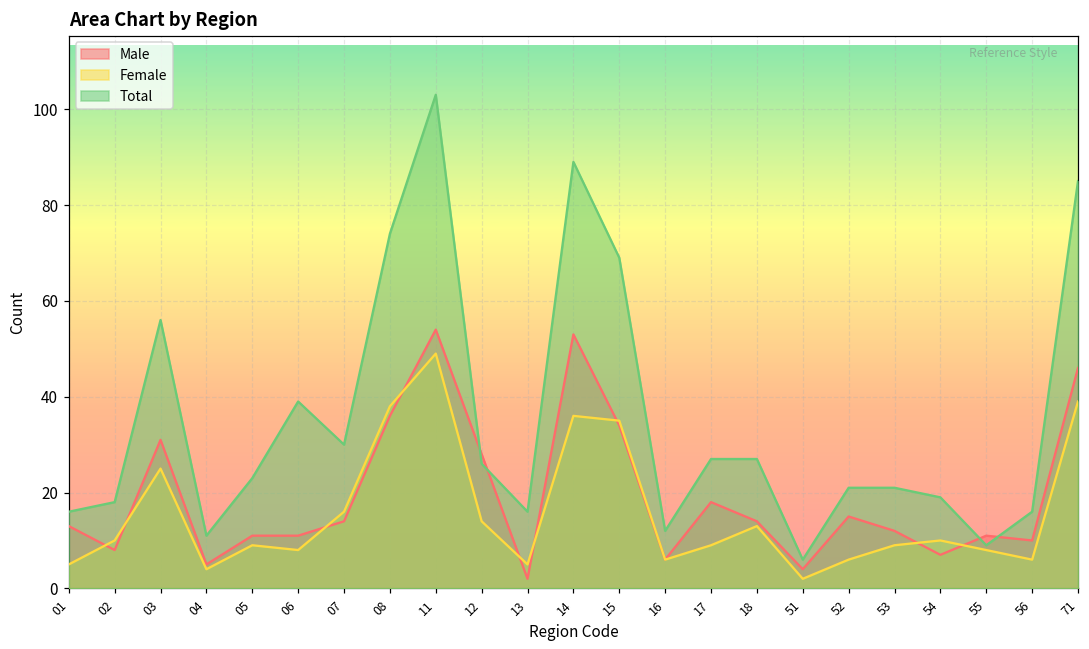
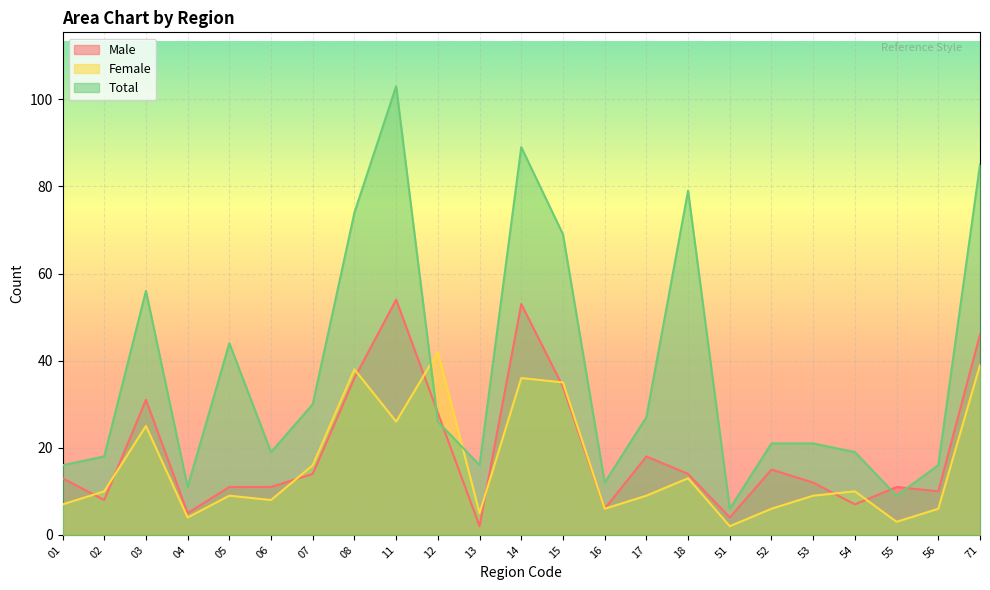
  {
    "Male": {
      "01": 13,
      "02": 8,
      "03": 31,
      "04": 5,
      "05": 11,
      "06": 11,
      "07": 14,
      "08": 36,
      "11": 54,
      "12": 28,
      "13": 2,
      "14": 53,
      "15": 34,
      "17": 18,
      "18": 14,
      "51": 4,
      "52": 15,
      "53": 12,
      "54": 7,
      "55": 11,
      "56": 10,
      "71": 46
    },
    "Female": {
-     "01": 5,
+     "01": 7,
      "02": 10,
      "03": 25,
      "04": 4,
      "05": 9,
      "06": 8,
      "07": 16,
      "08": 38,
-     "11": 49,
-     "12": 14,
+     "11": 26,
+     "12": 42,
      "13": 5,
      "14": 36,
      "15": 35,
      "17": 9,
      "18": 13,
      "51": 2,
      "52": 6,
      "53": 9,
      "54": 10,
-     "55": 8,
+     "55": 3,
      "56": 6,
      "71": 39
    },
    "Total": {
      "01": 16,
      "02": 18,
      "03": 56,
      "04": 11,
-     "05": 23,
-     "06": 39,
+     "05": 44,
+     "06": 19,
      "07": 30,
      "08": 74,
      "11": 103,
      "12": 26,
      "13": 16,
      "14": 89,
      "15": 69,
      "16": 12,
      "17": 27,
-     "18": 27,
+     "18": 79,
      "51": 6,
      "52": 21,
      "53": 21,
      "54": 19,
      "55": 9,
      "56": 16,
      "71": 85
    }
  }
